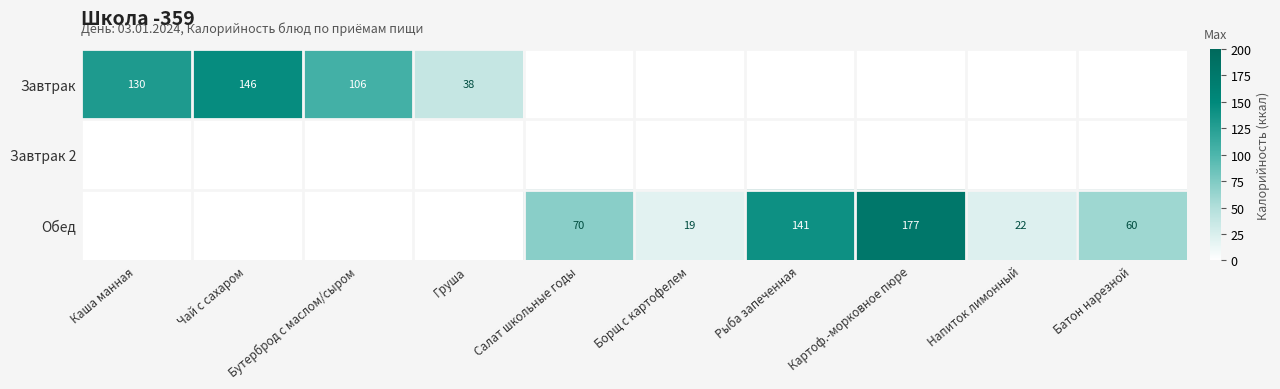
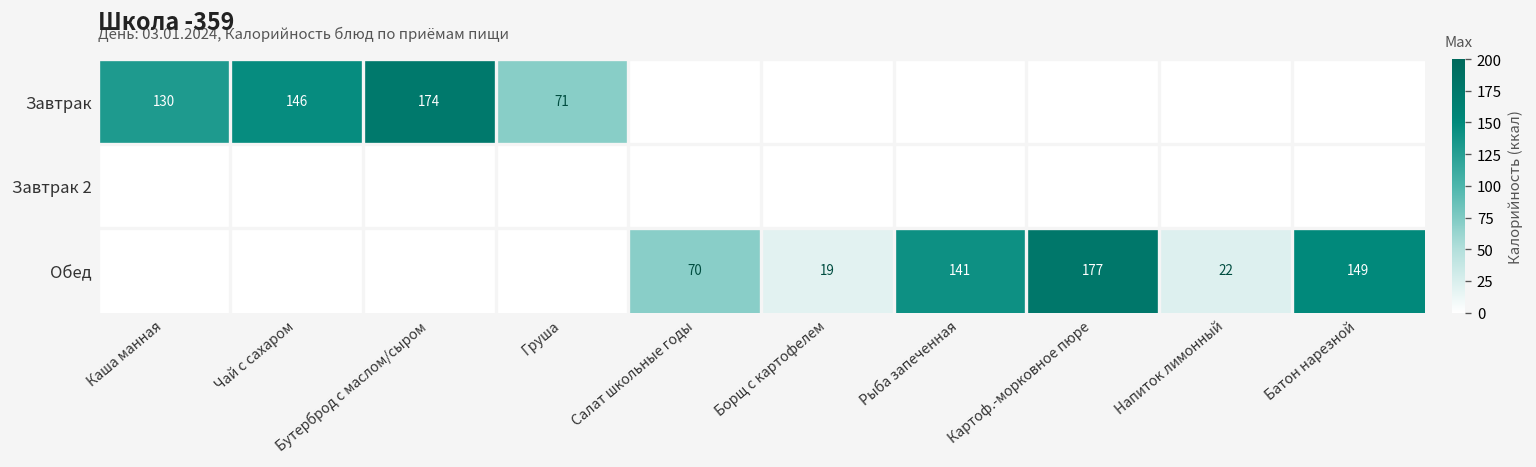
  {
    "Завтрак": {
      "Каша манная": 130,
      "Чай с сахаром": 146,
-     "Бутерброд с маслом/сыром": 106,
-     "Груша": 38
+     "Бутерброд с маслом/сыром": 174,
+     "Груша": 71
    },
    "Обед": {
      "Салат школьные годы": 70,
      "Борщ с картофелем": 19,
      "Рыба запеченная": 141,
      "Картоф.-морковное пюре": 177,
      "Напиток лимонный": 22,
-     "Батон нарезной": 60
+     "Батон нарезной": 149
    }
  }
